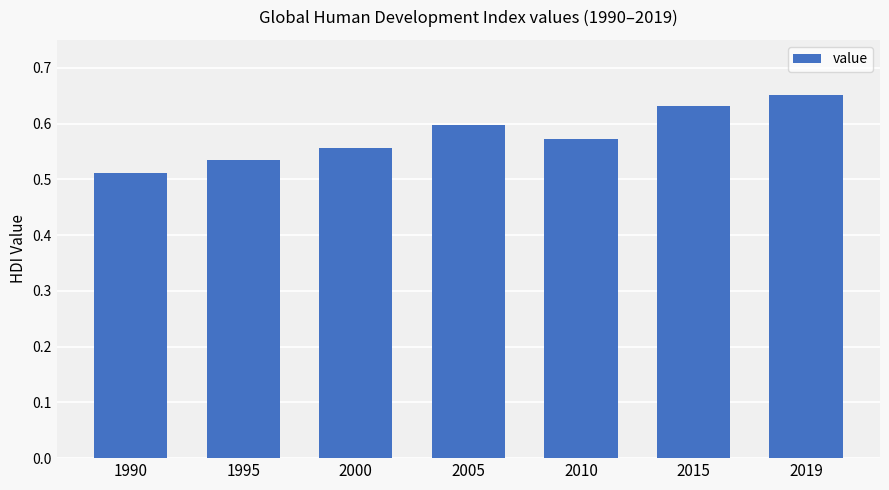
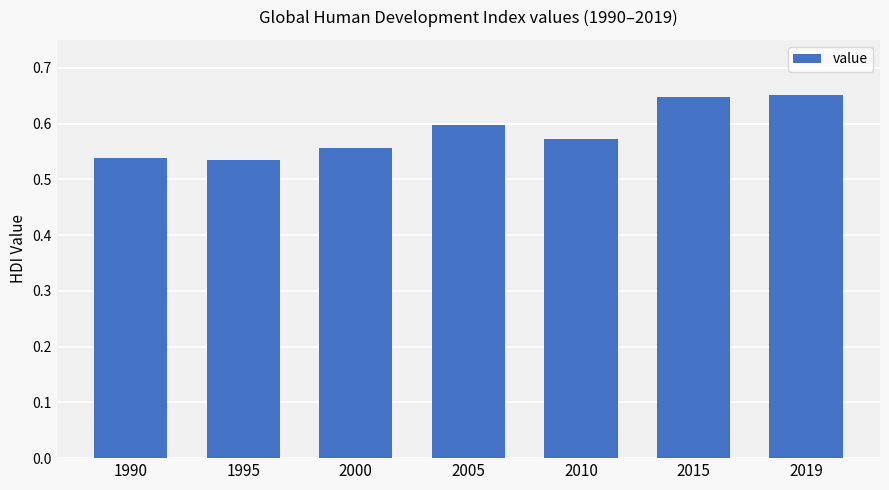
  {
-   "1990": 0.51,
+   "1990": 0.54,
    "1995": 0.53,
    "2000": 0.56,
    "2005": 0.60,
    "2010": 0.57,
-   "2015": 0.63,
+   "2015": 0.65,
    "2019": 0.65
  }
